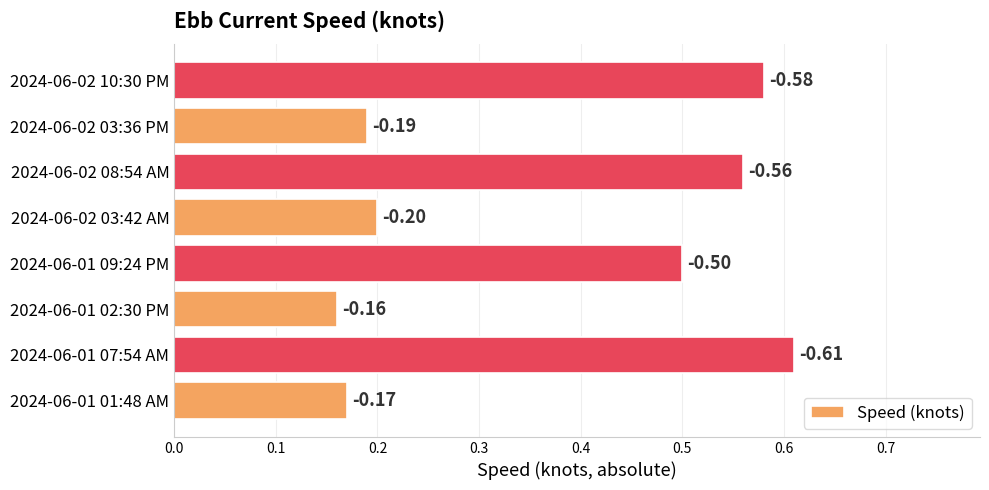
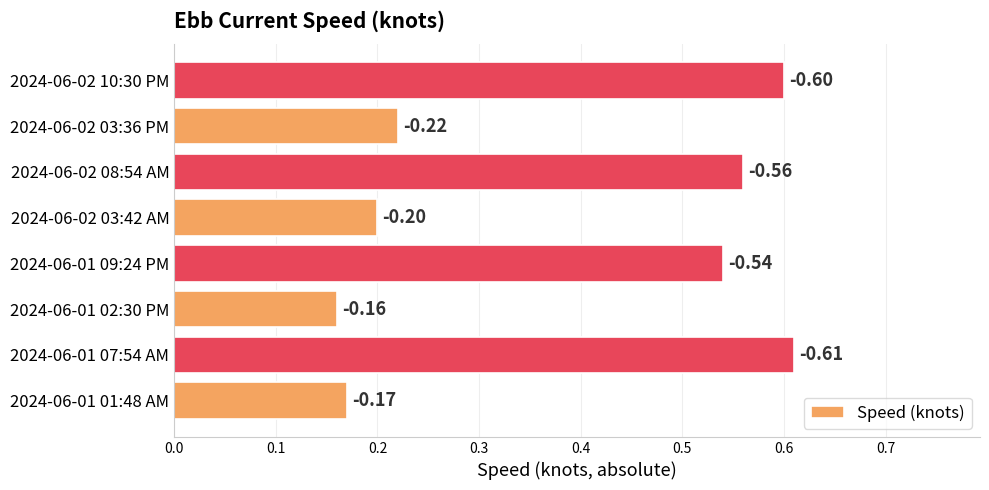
  {
-   "2024-06-02 10:30 PM": -0.58,
-   "2024-06-02 03:36 PM": -0.19,
-   "2024-06-01 09:24 PM": -0.50
+   "2024-06-02 10:30 PM": -0.60,
+   "2024-06-02 03:36 PM": -0.22,
+   "2024-06-01 09:24 PM": -0.54
  }
